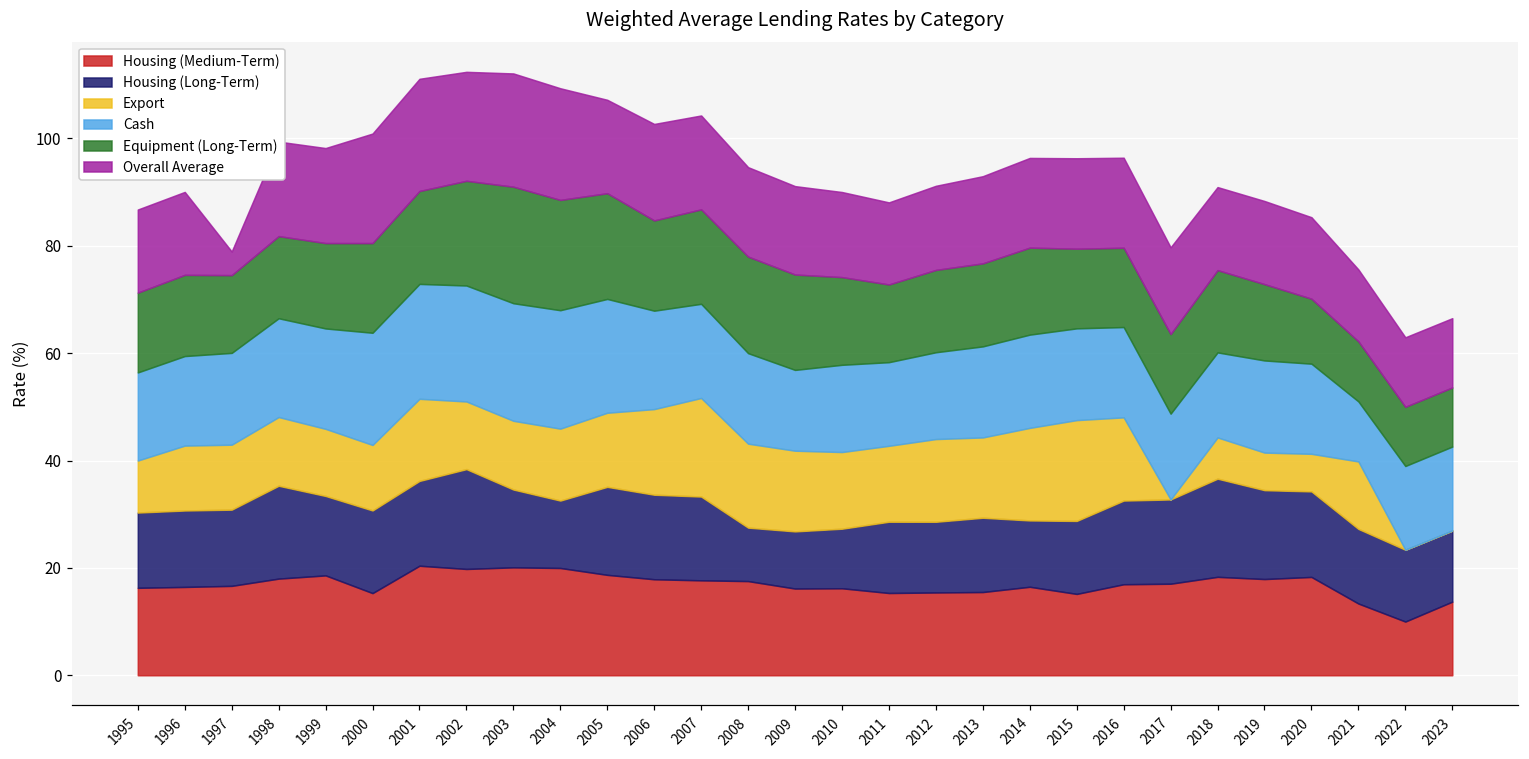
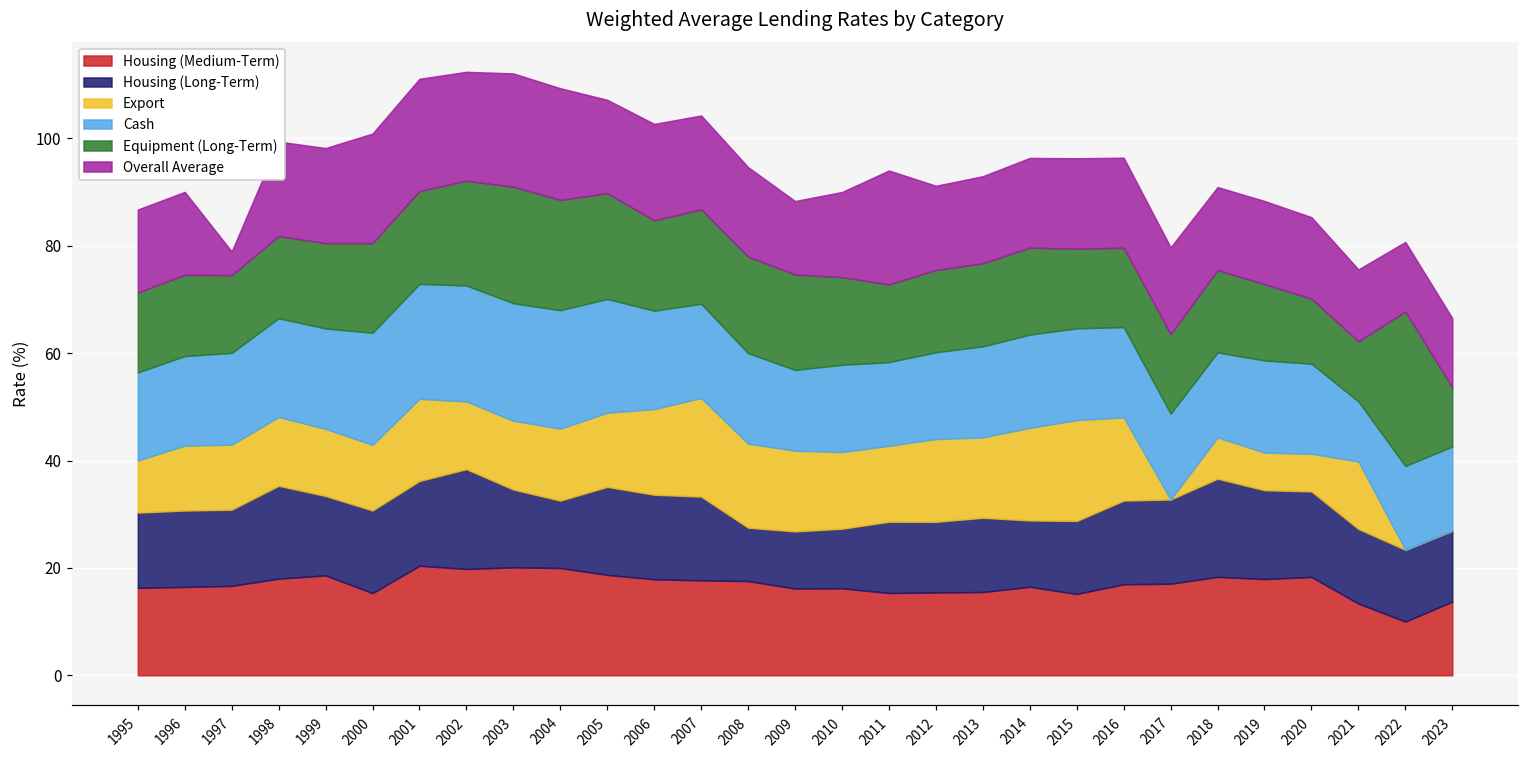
  {
    "Housing (Medium-Term)": {
      "1995": 16,
      "1996": 16,
      "1997": 17,
      "1998": 18,
      "1999": 19,
      "2000": 15,
      "2001": 20,
      "2002": 20,
      "2003": 20,
      "2004": 20,
      "2005": 19,
      "2006": 18,
      "2007": 18,
      "2008": 18,
      "2009": 16,
      "2010": 16,
      "2011": 15,
      "2012": 15,
      "2013": 16,
      "2014": 16,
      "2015": 15,
      "2016": 17,
      "2017": 17,
      "2018": 18,
      "2019": 18,
      "2020": 18,
      "2021": 13,
      "2022": 10,
      "2023": 14
    },
    "Housing (Long-Term)": {
      "1995": 14,
      "1996": 14,
      "1997": 14,
      "1998": 17,
      "1999": 15,
      "2000": 15,
      "2001": 16,
      "2002": 19,
      "2003": 15,
      "2004": 13,
      "2005": 16,
      "2006": 16,
      "2007": 16,
      "2008": 10,
      "2009": 11,
      "2010": 11,
      "2011": 13,
      "2012": 13,
      "2013": 14,
      "2014": 12,
      "2015": 14,
      "2016": 16,
      "2018": 18,
      "2019": 17,
      "2020": 16,
      "2021": 14
    },
    "Export": {
      "1995": 10,
      "1996": 12,
      "1997": 12,
      "1998": 13,
      "1999": 13,
      "2000": 12,
      "2001": 15,
      "2002": 13,
      "2003": 13,
      "2004": 13,
      "2005": 14,
      "2006": 16,
      "2007": 18,
      "2008": 16,
      "2009": 15,
      "2010": 14,
      "2011": 14,
      "2012": 15,
      "2013": 15,
      "2014": 17,
      "2015": 19,
      "2016": 16,
      "2018": 8,
      "2019": 7,
      "2020": 7,
      "2021": 13
    },
    "Cash": {
      "1995": 16,
      "1996": 17,
      "1997": 17,
      "1998": 18,
      "1999": 19,
      "2000": 21,
      "2001": 21,
      "2002": 22,
      "2003": 22,
      "2004": 22,
      "2005": 21,
      "2006": 18,
      "2007": 18,
      "2008": 17,
      "2009": 15,
      "2010": 16,
      "2011": 16,
      "2012": 16,
      "2013": 17,
      "2014": 17,
      "2015": 17,
      "2016": 17,
      "2017": 16,
      "2018": 16,
      "2019": 17,
      "2020": 17,
      "2021": 11,
      "2022": 16,
      "2023": 16
    },
    "Equipment (Long-Term)": {
      "1995": 15,
      "1996": 15,
      "1997": 14,
      "1998": 15,
      "1999": 16,
      "2000": 17,
      "2001": 17,
      "2002": 20,
      "2003": 22,
      "2004": 21,
      "2005": 20,
      "2006": 17,
      "2007": 18,
      "2008": 18,
      "2009": 18,
      "2010": 16,
      "2011": 14,
      "2012": 15,
      "2013": 15,
      "2014": 16,
      "2015": 15,
      "2016": 15,
      "2017": 15,
      "2018": 15,
      "2019": 14,
      "2020": 12,
      "2021": 11,
-     "2022": 11,
+     "2022": 29,
      "2023": 11
    },
    "Overall Average": {
      "1995": 15,
      "1996": 15,
      "1997": 4,
      "1999": 18,
      "2000": 20,
      "2001": 21,
      "2002": 20,
      "2003": 21,
      "2004": 21,
      "2005": 17,
      "2006": 18,
      "2007": 17,
      "2008": 17,
-     "2009": 16,
+     "2009": 14,
      "2010": 16,
-     "2011": 15,
+     "2011": 21,
      "2012": 16,
      "2013": 16,
      "2014": 17,
      "2015": 17,
      "2016": 17,
      "2017": 16,
      "2018": 15,
      "2019": 15,
      "2020": 15,
      "2021": 13,
      "2022": 13,
      "2023": 13
    }
  }
